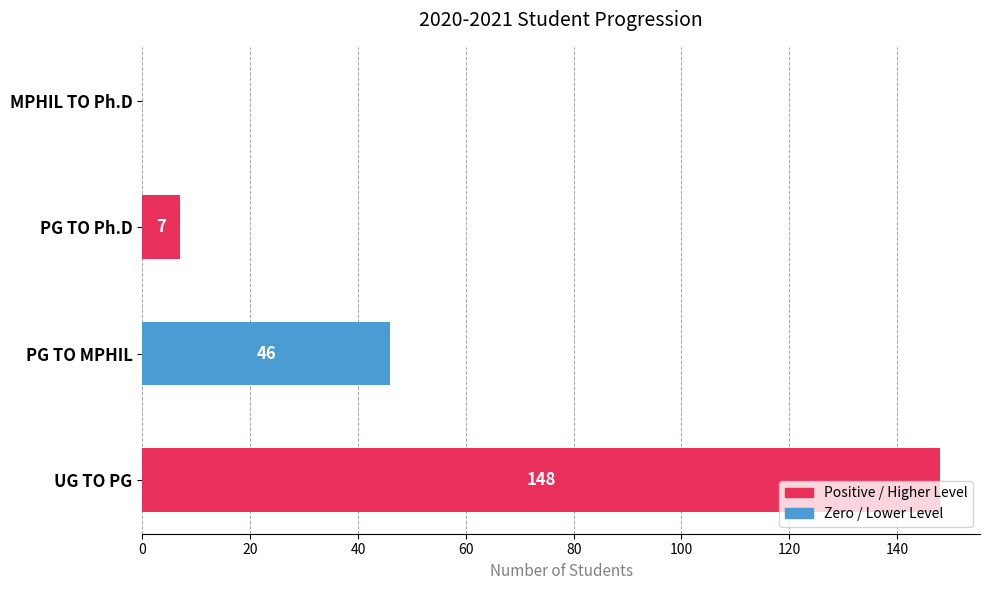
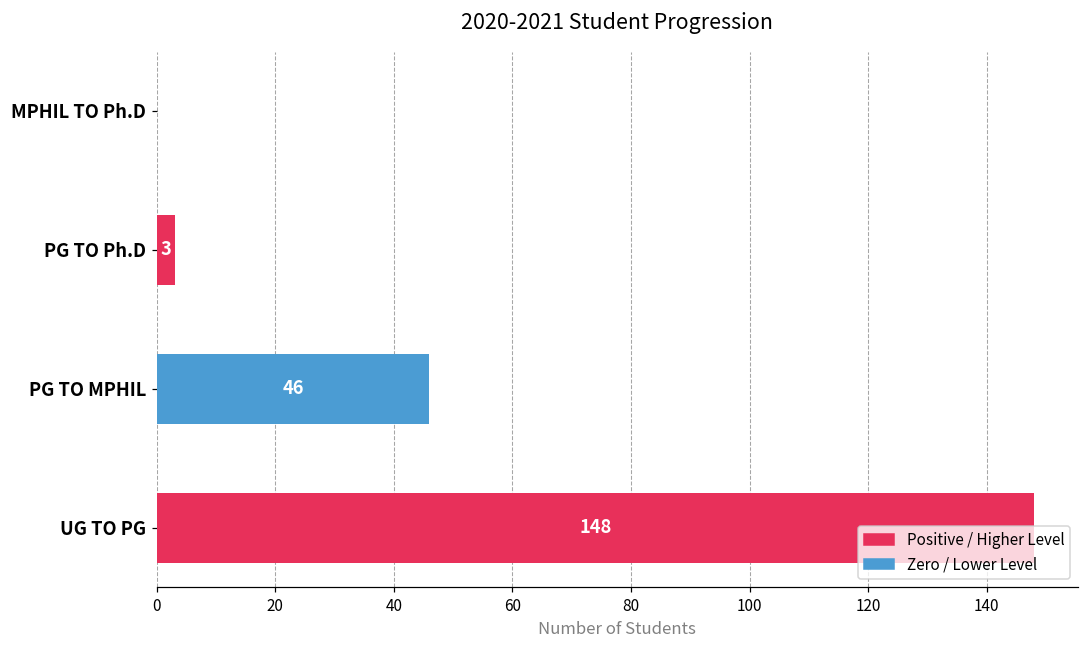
  {
-   "PG TO Ph.D": 7,
+   "PG TO Ph.D": 3,
    "PG TO MPHIL": 46,
    "UG TO PG": 148
  }
